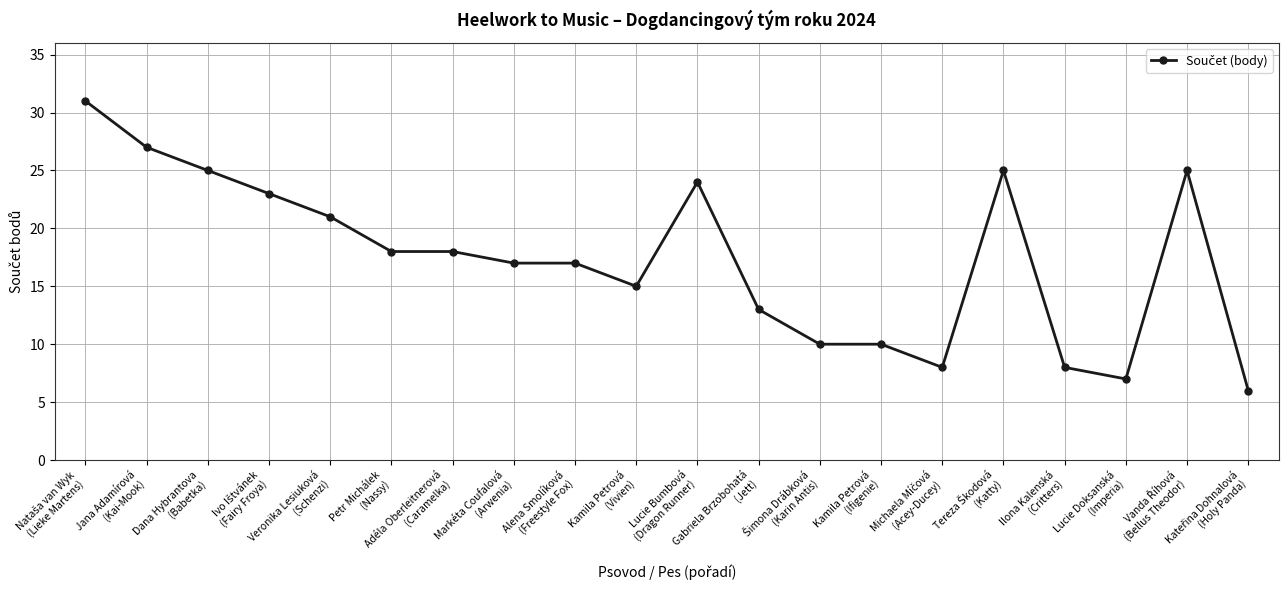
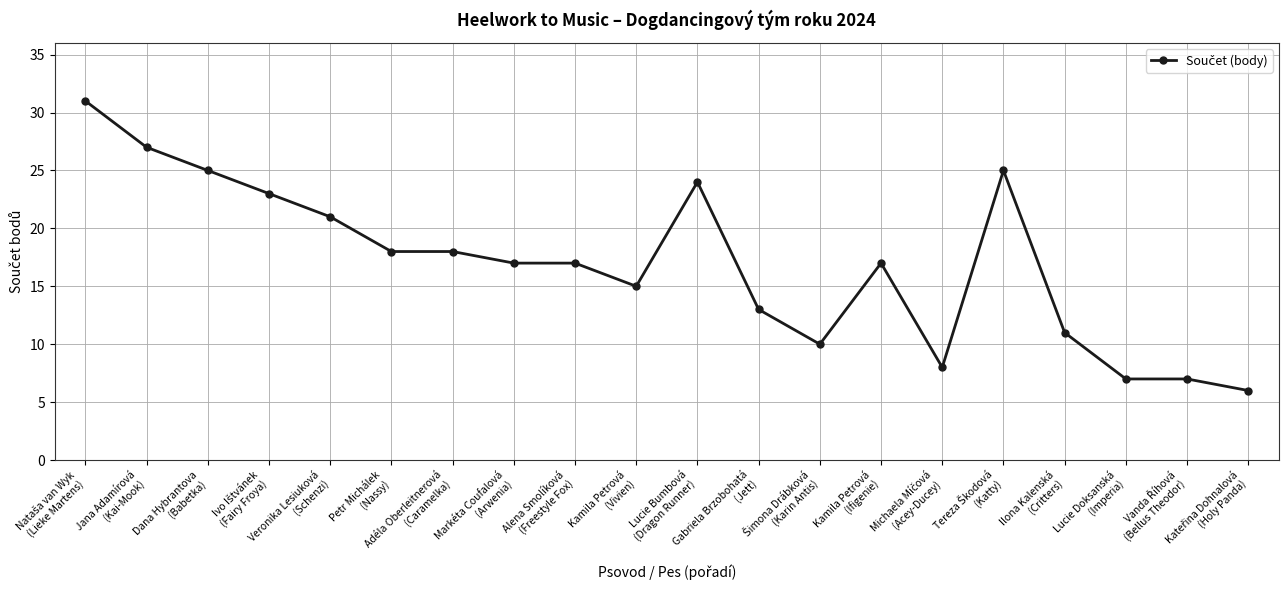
  {
    "Nataša van Wyk (Lieke Martens)": 31,
    "Jana Adamírová (Kai-Mook)": 27,
    "Dana Hybrantova (Babetka)": 25,
    "Ivo Ištvánek (Fairy Froya)": 23,
    "Veronika Lesiuková (Schenzi)": 21,
    "Petr Michálek (Nassy)": 18,
    "Adéla Oberleitnerová (Caramelka)": 18,
    "Markéta Coufalová (Arwenia)": 17,
    "Alena Smolíková (Freestyle Fox)": 17,
    "Kamila Petrová (Vivien)": 15,
    "Lucie Bumbová (Dragon Runner)": 24,
    "Gabriela Brzobohatá (Jett)": 13,
    "Šimona Drábková (Karin Antis)": 10,
-   "Kamila Petrová (Ifigenie)": 10,
+   "Kamila Petrová (Ifigenie)": 17,
    "Michaela Míčová (Acey-Ducey)": 8,
    "Tereza Škodová (Katty)": 25,
-   "Ilona Kalenská (Critters)": 8,
+   "Ilona Kalenská (Critters)": 11,
    "Lucie Doksanská (Imperia)": 7,
-   "Vanda Říhová (Bellus Theodor)": 25,
+   "Vanda Říhová (Bellus Theodor)": 7,
    "Kateřina Dohnalová (Holy Panda)": 6
  }
